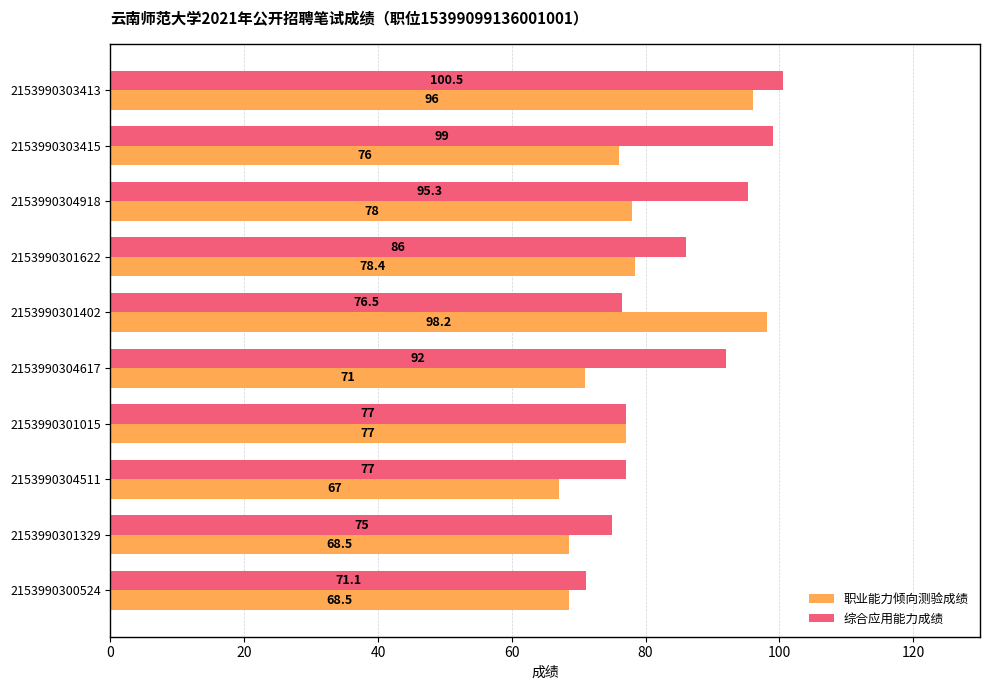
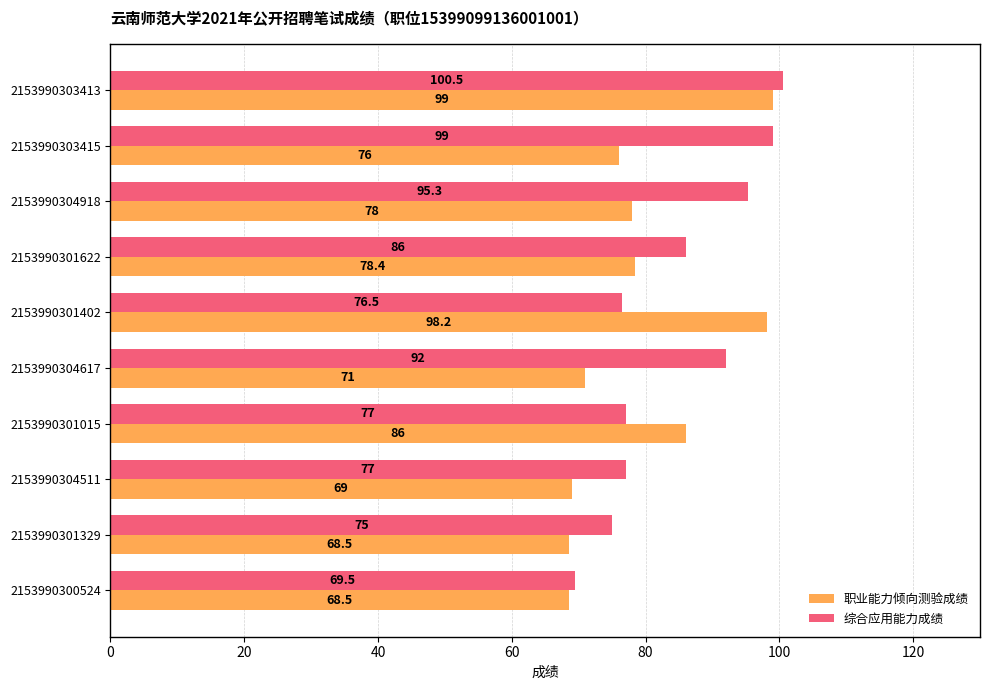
  {
    "职业能力倾向测验成绩": {
-     "2153990303413": 96,
+     "2153990303413": 99,
      "2153990303415": 76,
      "2153990304918": 78,
      "2153990301622": 78.4,
      "2153990301402": 98.2,
      "2153990304617": 71,
-     "2153990301015": 77,
-     "2153990304511": 67,
+     "2153990301015": 86,
+     "2153990304511": 69,
      "2153990301329": 68.5,
      "2153990300524": 68.5
    },
    "综合应用能力成绩": {
      "2153990303413": 100.5,
      "2153990303415": 99,
      "2153990304918": 95.3,
      "2153990301622": 86,
      "2153990301402": 76.5,
      "2153990304617": 92,
      "2153990301015": 77,
      "2153990304511": 77,
      "2153990301329": 75,
-     "2153990300524": 71.1
+     "2153990300524": 69.5
    }
  }
